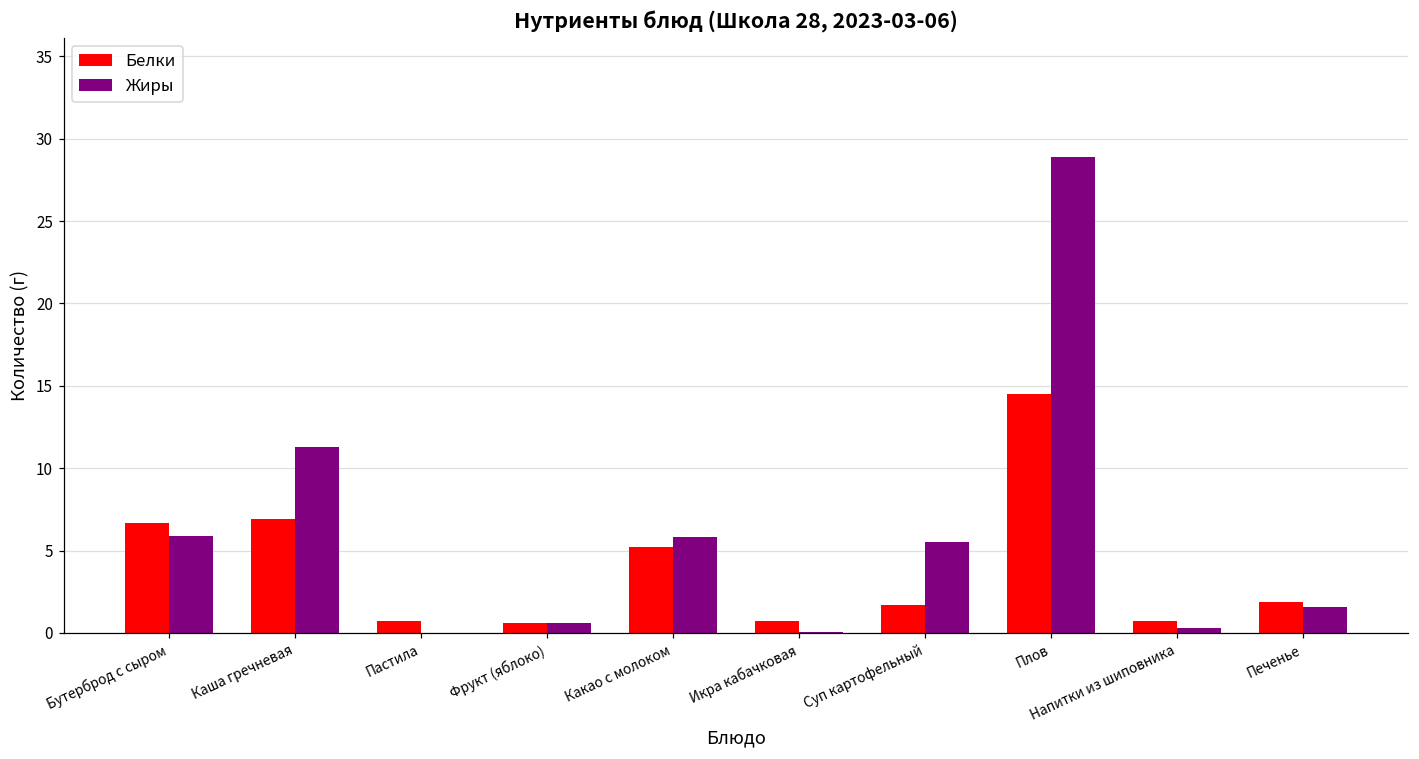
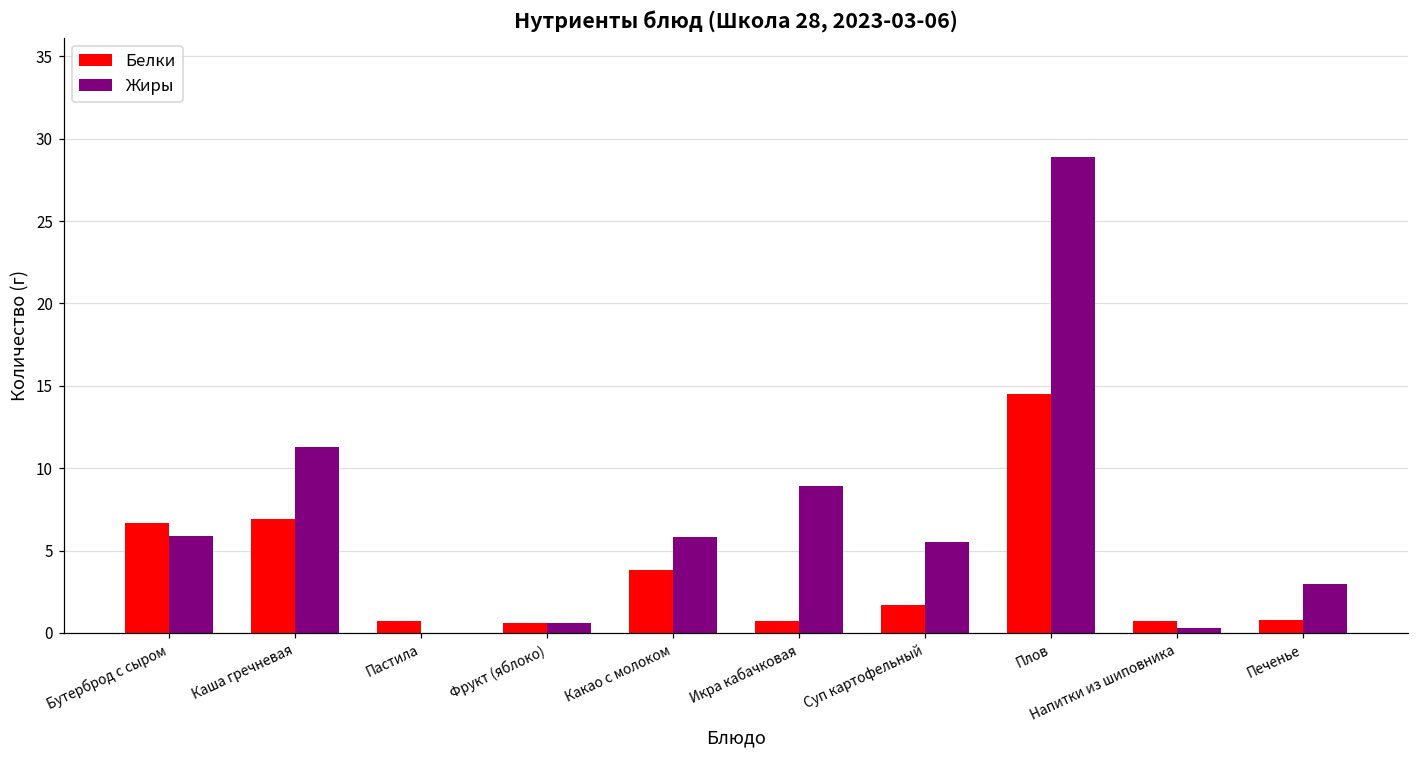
  {
    "Белки": {
      "Бутерброд с сыром": 6.7,
      "Каша гречневая": 6.9,
      "Пастила": 0.7,
      "Фрукт (яблоко)": 0.6,
-     "Какао с молоком": 5.2,
+     "Какао с молоком": 3.8,
      "Икра кабачковая": 0.7,
      "Суп картофельный": 1.7,
      "Плов": 14.5,
      "Напитки из шиповника": 0.7,
-     "Печенье": 1.9
+     "Печенье": 0.8
    },
    "Жиры": {
      "Бутерброд с сыром": 5.9,
      "Каша гречневая": 11.3,
      "Пастила": 0.0,
      "Фрукт (яблоко)": 0.6,
      "Какао с молоком": 5.8,
-     "Икра кабачковая": 0.1,
+     "Икра кабачковая": 8.9,
      "Суп картофельный": 5.5,
      "Плов": 28.9,
      "Напитки из шиповника": 0.3,
-     "Печенье": 1.6
+     "Печенье": 3.0
    }
  }
